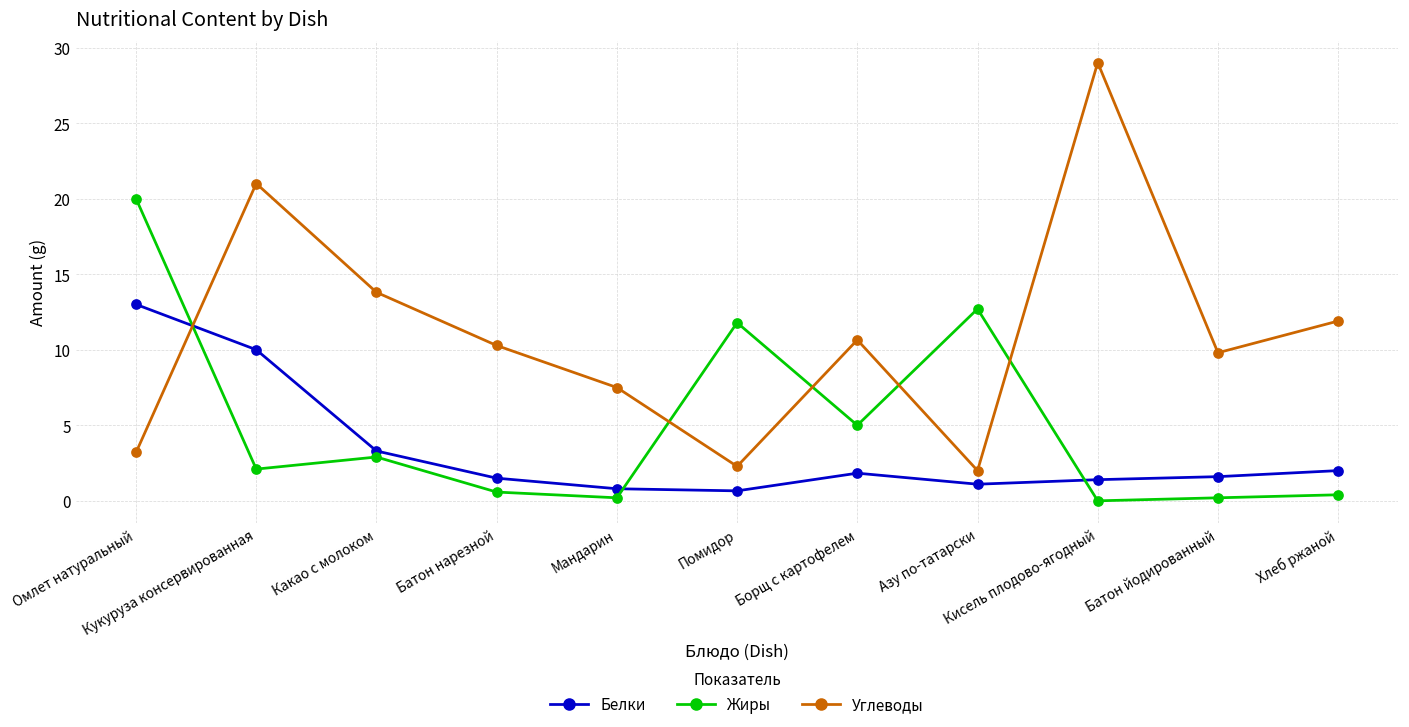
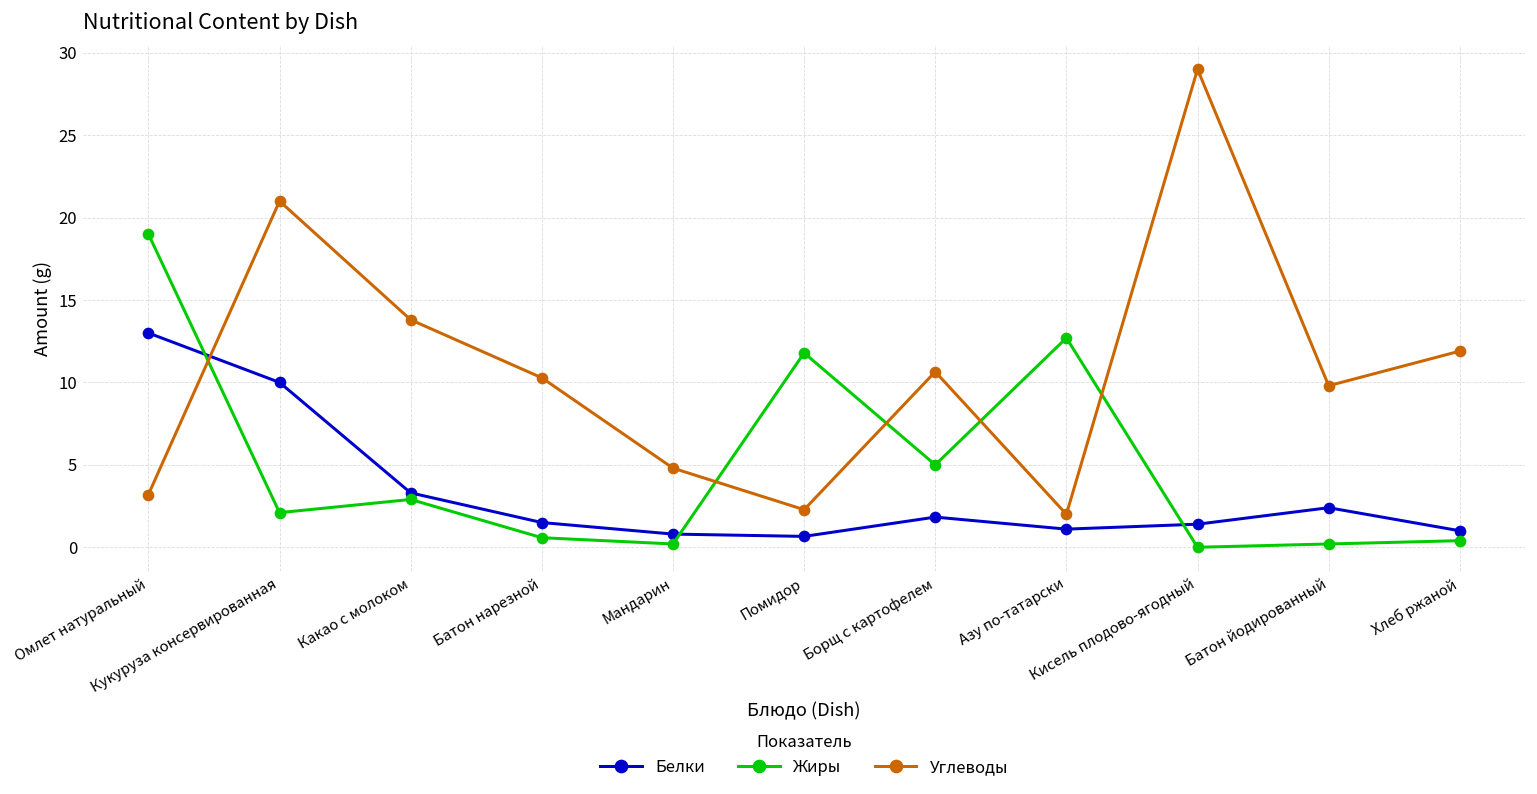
  {
    "Белки": {
      "Омлет натуральный": 13.0,
      "Кукуруза консервированная": 10.0,
      "Какао с молоком": 3.3,
      "Батон нарезной": 1.5,
      "Мандарин": 0.8,
      "Помидор": 0.7,
      "Борщ с картофелем": 1.8,
      "Азу по-татарски": 1.1,
      "Кисель плодово-ягодный": 1.4,
-     "Батон йодированный": 1.6,
-     "Хлеб ржаной": 2
+     "Батон йодированный": 2.4,
+     "Хлеб ржаной": 1
    },
    "Жиры": {
-     "Омлет натуральный": 20,
+     "Омлет натуральный": 19,
      "Кукуруза консервированная": 2,
      "Какао с молоком": 3,
      "Батон нарезной": 0.6,
      "Мандарин": 0.2,
      "Помидор": 11.8,
      "Борщ с картофелем": 5,
      "Азу по-татарски": 12.7,
      "Кисель плодово-ягодный": 0,
      "Батон йодированный": 0.2,
      "Хлеб ржаной": 0.4
    },
    "Углеводы": {
      "Омлет натуральный": 3.2,
      "Кукуруза консервированная": 21.0,
      "Какао с молоком": 13.8,
      "Батон нарезной": 10.3,
-     "Мандарин": 7.5,
+     "Мандарин": 4.8,
      "Помидор": 2.3,
      "Борщ с картофелем": 10.7,
      "Азу по-татарски": 2.0,
      "Кисель плодово-ягодный": 29.0,
      "Батон йодированный": 9.8,
      "Хлеб ржаной": 11.9
    }
  }
